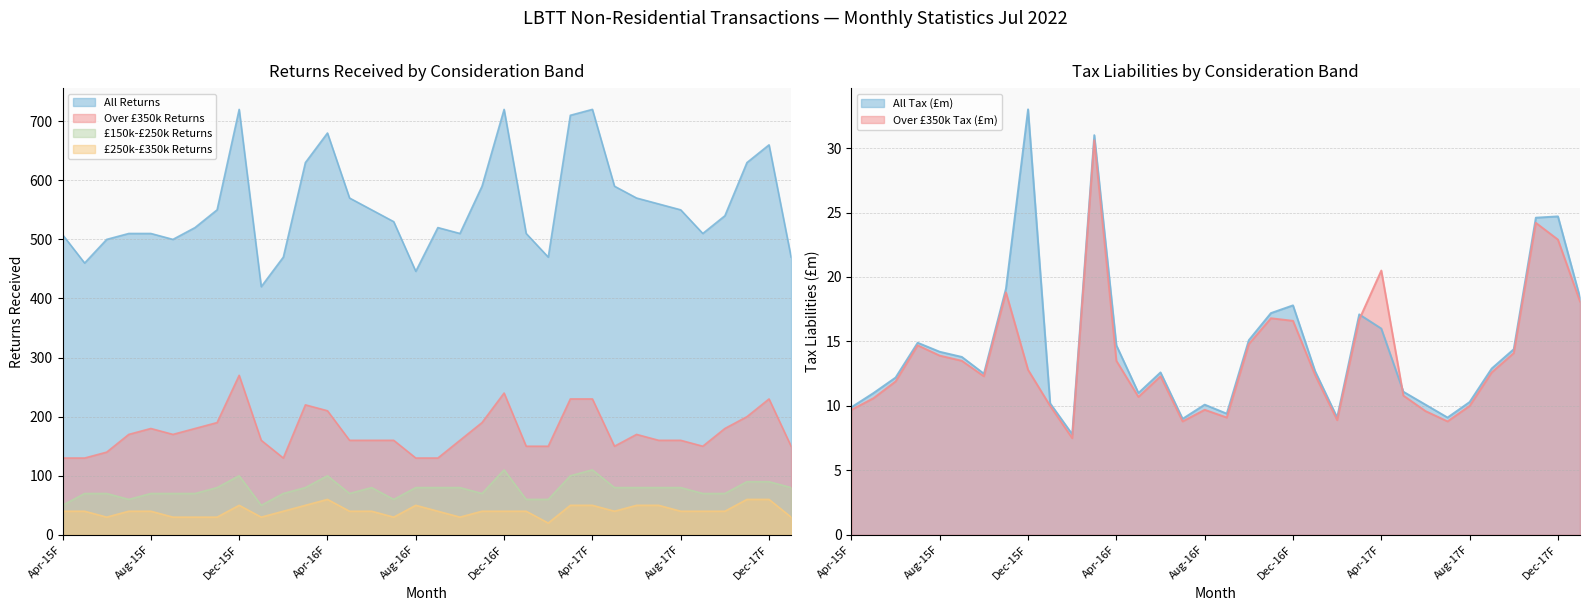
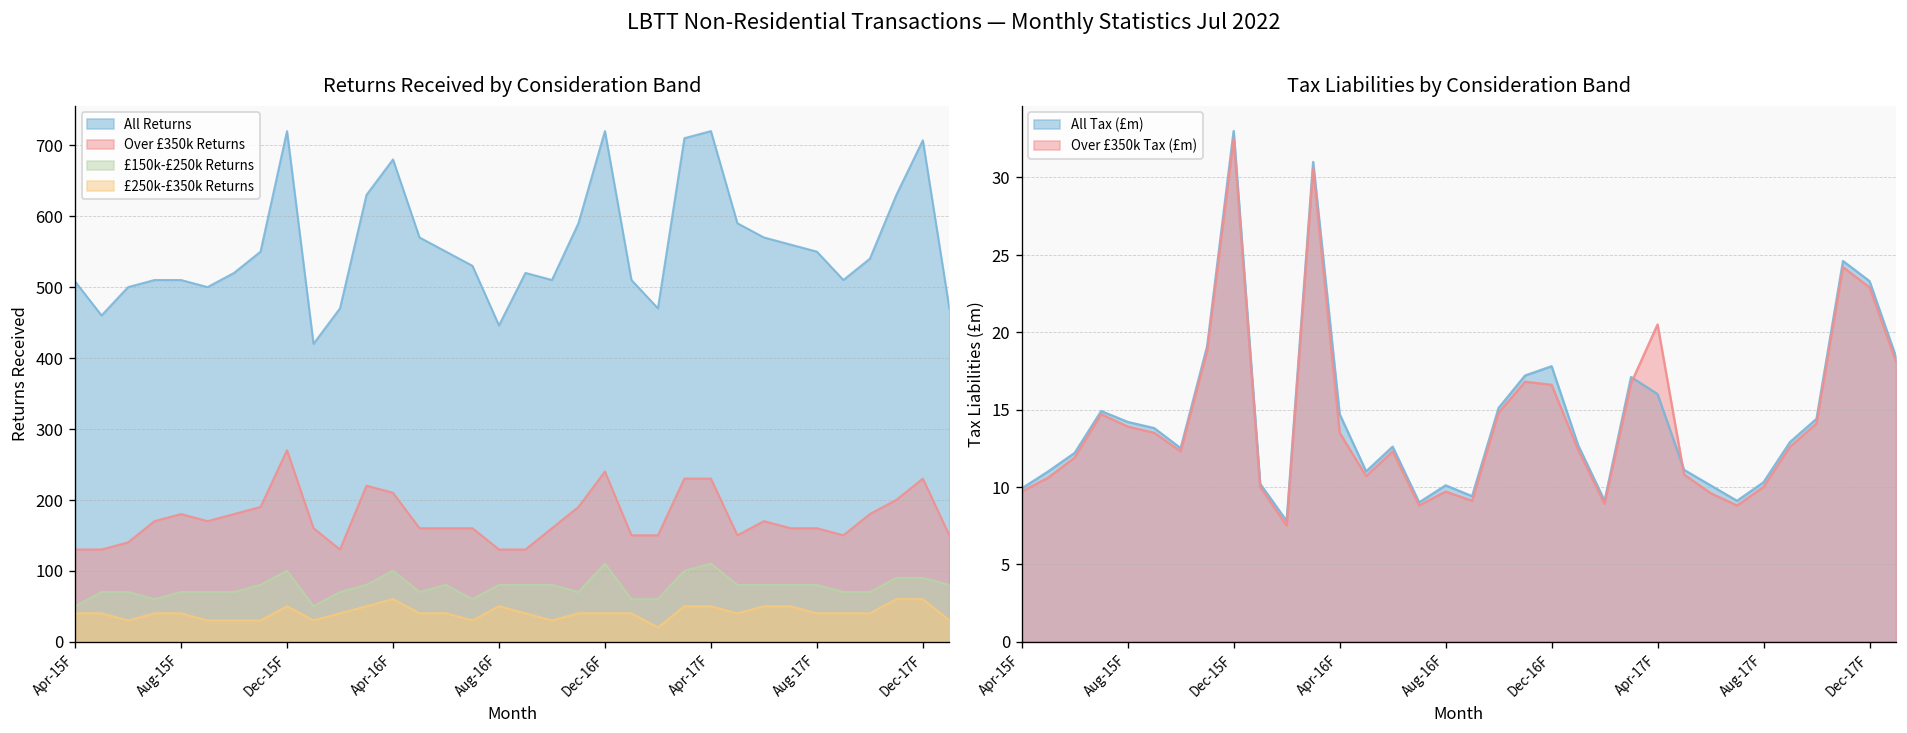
  {
    "Returns Received by Consideration Band": {
      "All Returns": {
        "Apr-15F": 510,
        "Aug-15F": 510,
        "Dec-15F": 720,
        "Apr-16F": 680,
        "Aug-16F": 450,
        "Dec-16F": 720,
        "Apr-17F": 720,
        "Aug-17F": 550,
-       "Dec-17F": 660
+       "Dec-17F": 710
      }
    },
    "Tax Liabilities by Consideration Band": {
      "All Tax (£m)": {
        "Apr-15F": 9.9,
        "Aug-15F": 14.2,
        "Dec-15F": 33.0,
        "Apr-16F": 14.7,
        "Aug-16F": 10.1,
        "Dec-16F": 17.8,
        "Apr-17F": 16.0,
        "Aug-17F": 10.3,
-       "Dec-17F": 24.7
+       "Dec-17F": 23.3
      },
      "Over £350k Tax (£m)": {
        "Apr-15F": 9.7,
        "Aug-15F": 13.9,
-       "Dec-15F": 12.8,
+       "Dec-15F": 32.5,
        "Apr-16F": 13.5,
        "Aug-16F": 9.7,
        "Dec-16F": 16.6,
        "Apr-17F": 20.5,
        "Aug-17F": 10.0,
        "Dec-17F": 22.9
      }
    }
  }
